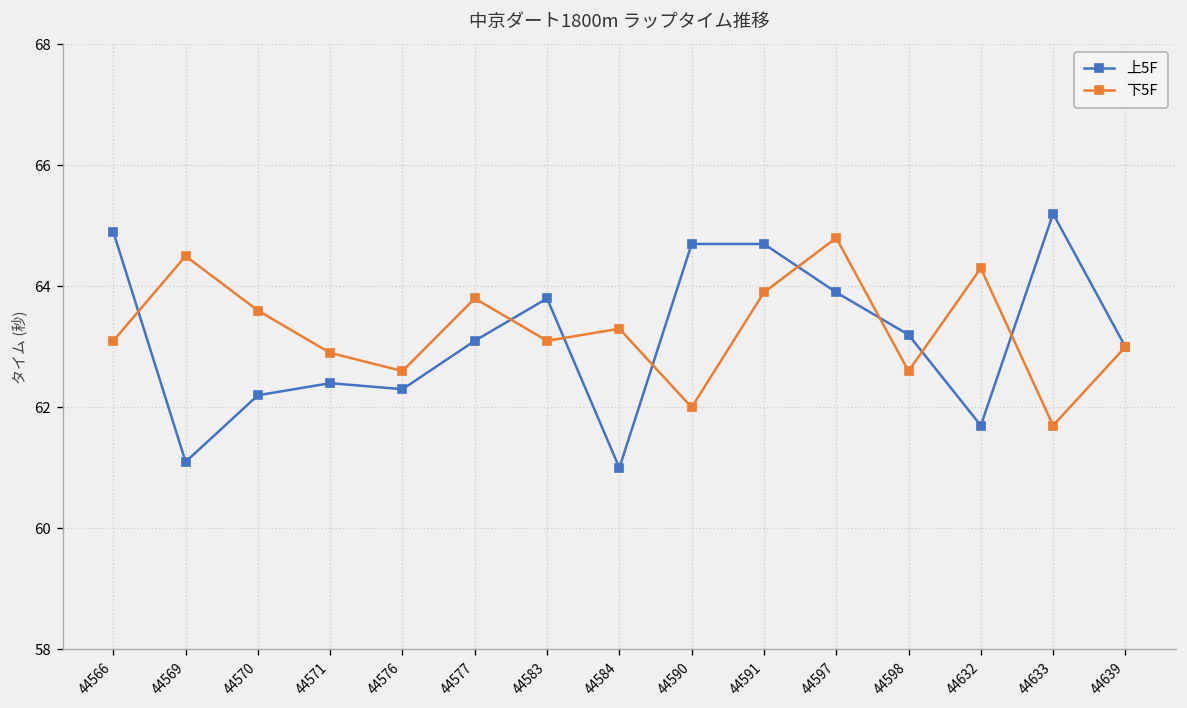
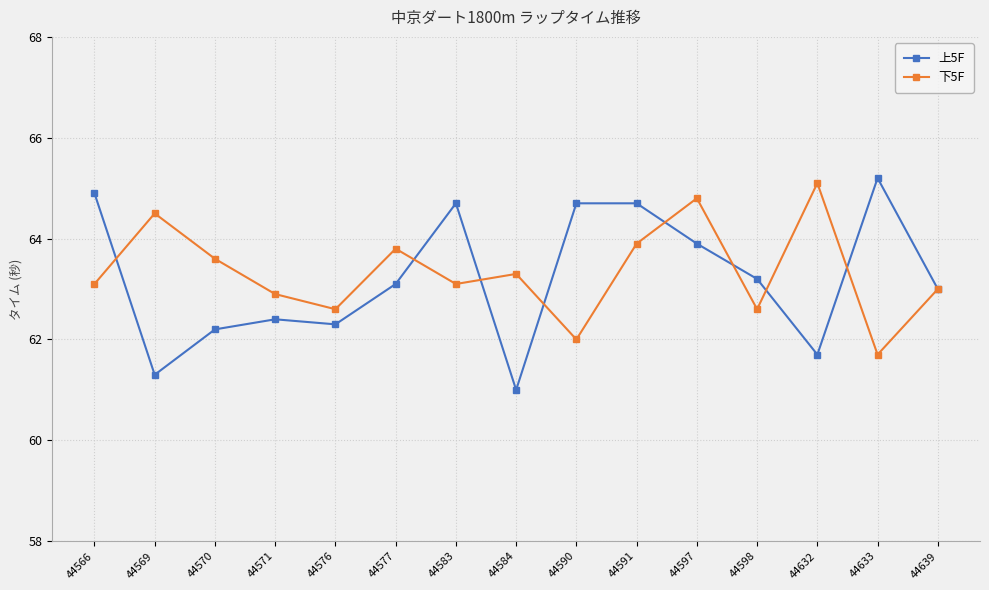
  {
    "上5F": {
      "44566": 64.9,
-     "44569": 61.1,
+     "44569": 61.3,
      "44570": 62.2,
      "44571": 62.4,
      "44576": 62.3,
      "44577": 63.1,
-     "44583": 63.8,
+     "44583": 64.7,
      "44584": 61.0,
      "44590": 64.7,
      "44591": 64.7,
      "44597": 63.9,
      "44598": 63.2,
      "44632": 61.7,
      "44633": 65.2
    },
    "下5F": {
      "44566": 63.1,
      "44569": 64.5,
      "44570": 63.6,
      "44571": 62.9,
      "44576": 62.6,
      "44577": 63.8,
      "44583": 63.1,
      "44584": 63.3,
      "44590": 62.0,
      "44591": 63.9,
      "44597": 64.8,
      "44598": 62.6,
-     "44632": 64.3,
+     "44632": 65.1,
      "44633": 61.7
    }
  }
